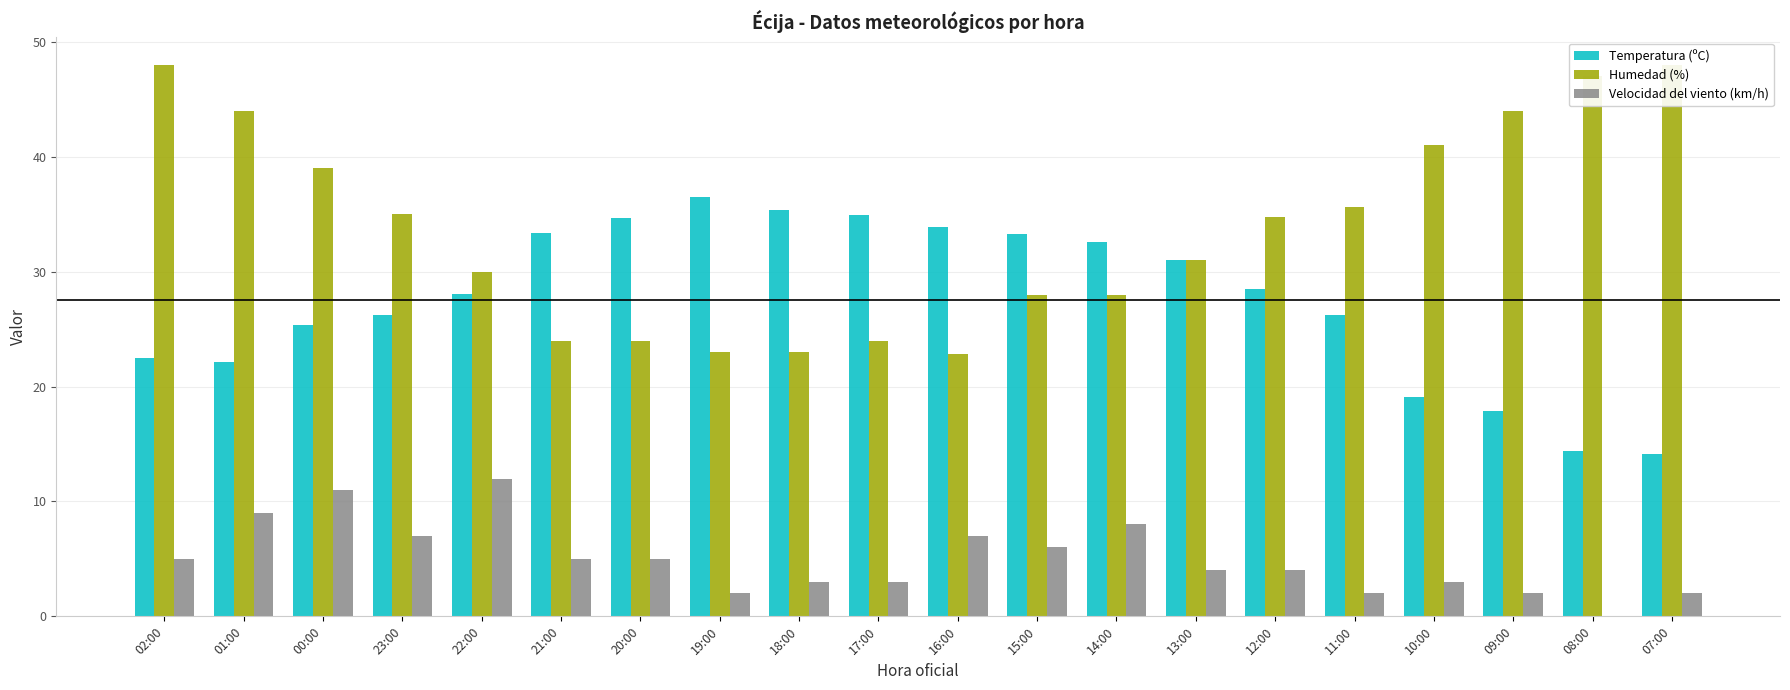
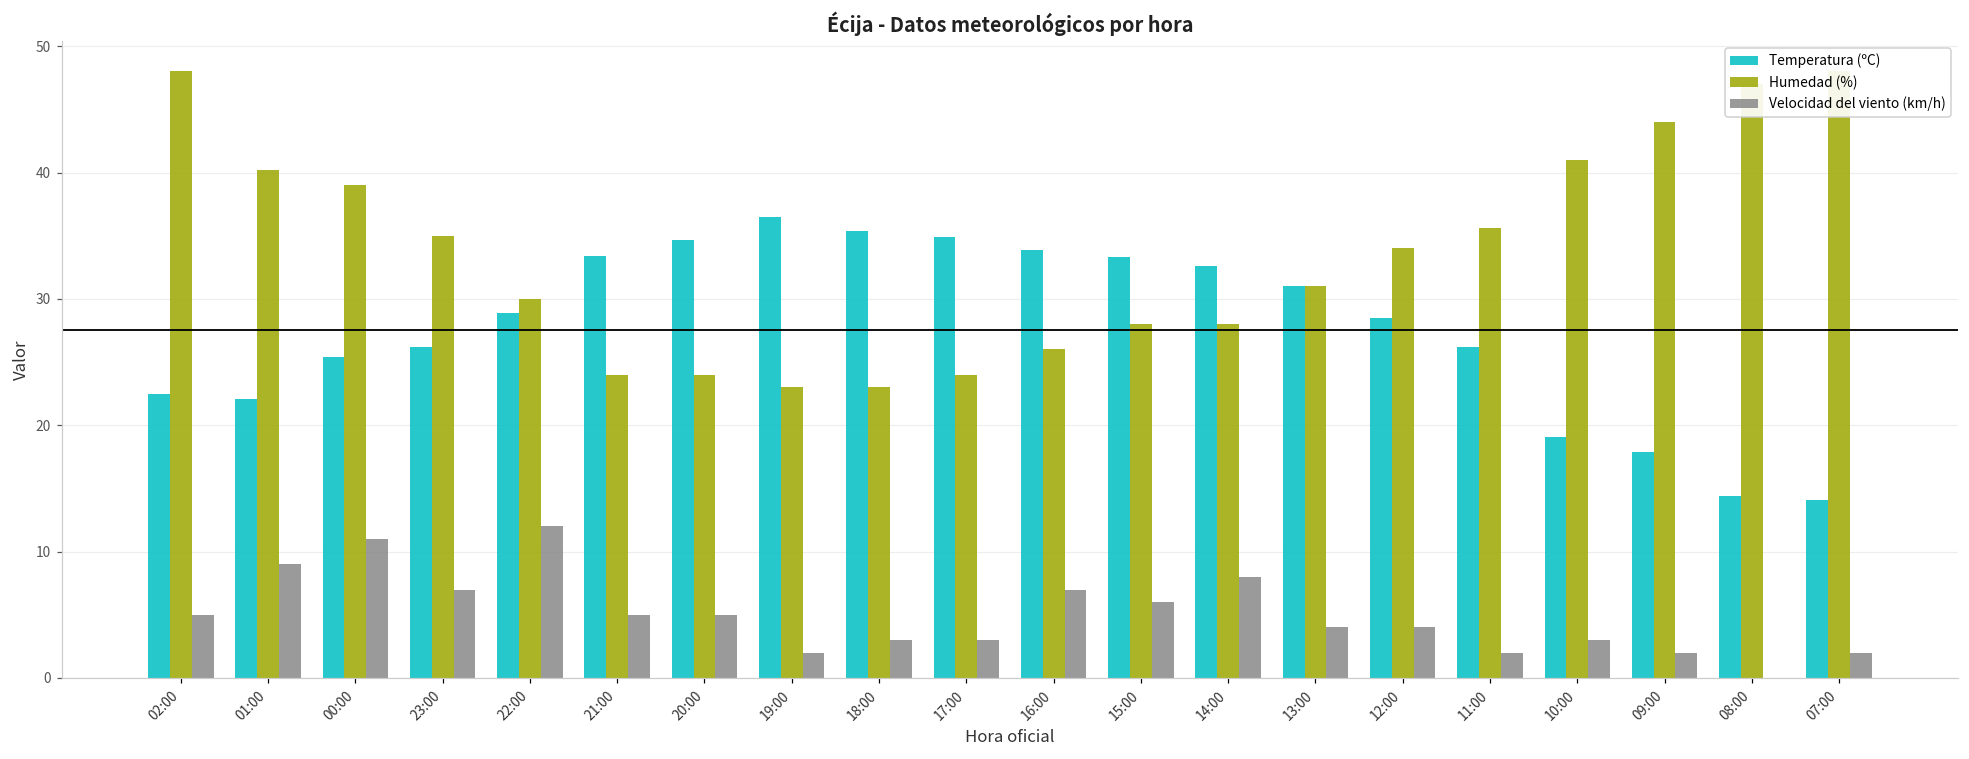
  {
    "Temperatura (ºC)": {
      "02:00": 22.5,
      "01:00": 22.1,
      "00:00": 25.4,
      "23:00": 26.2,
-     "22:00": 28.1,
+     "22:00": 28.9,
      "21:00": 33.4,
      "20:00": 34.7,
      "19:00": 36.5,
      "18:00": 35.4,
      "17:00": 34.9,
      "16:00": 33.9,
      "15:00": 33.3,
      "14:00": 32.6,
      "13:00": 31.0,
      "12:00": 28.5,
      "11:00": 26.2,
      "10:00": 19.1,
      "09:00": 17.9,
      "08:00": 14.4,
      "07:00": 14.1
    },
    "Humedad (%)": {
      "02:00": 48.0,
-     "01:00": 44.0,
+     "01:00": 40.2,
      "00:00": 39.0,
      "23:00": 35.0,
      "22:00": 30.0,
      "21:00": 24.0,
      "20:00": 24.0,
      "19:00": 23.0,
      "18:00": 23.0,
      "17:00": 24.0,
-     "16:00": 22.8,
+     "16:00": 26.0,
      "15:00": 28.0,
      "14:00": 28.0,
      "13:00": 31.0,
-     "12:00": 34.8,
+     "12:00": 34.0,
      "11:00": 35.6,
      "10:00": 41.0,
      "09:00": 44.0
    },
    "Velocidad del viento (km/h)": {
      "02:00": 5.0,
      "01:00": 9.0,
      "00:00": 11.0,
      "23:00": 7.0,
      "22:00": 12.0,
      "21:00": 5.0,
      "20:00": 5.0,
      "19:00": 2.0,
      "18:00": 3.0,
      "17:00": 3.0,
      "16:00": 7.0,
      "15:00": 6.0,
      "14:00": 8.0,
      "13:00": 4.0,
      "12:00": 4.0,
      "11:00": 2.0,
      "10:00": 3.0,
      "09:00": 2.0,
      "08:00": 0.0,
      "07:00": 2.0
    }
  }
